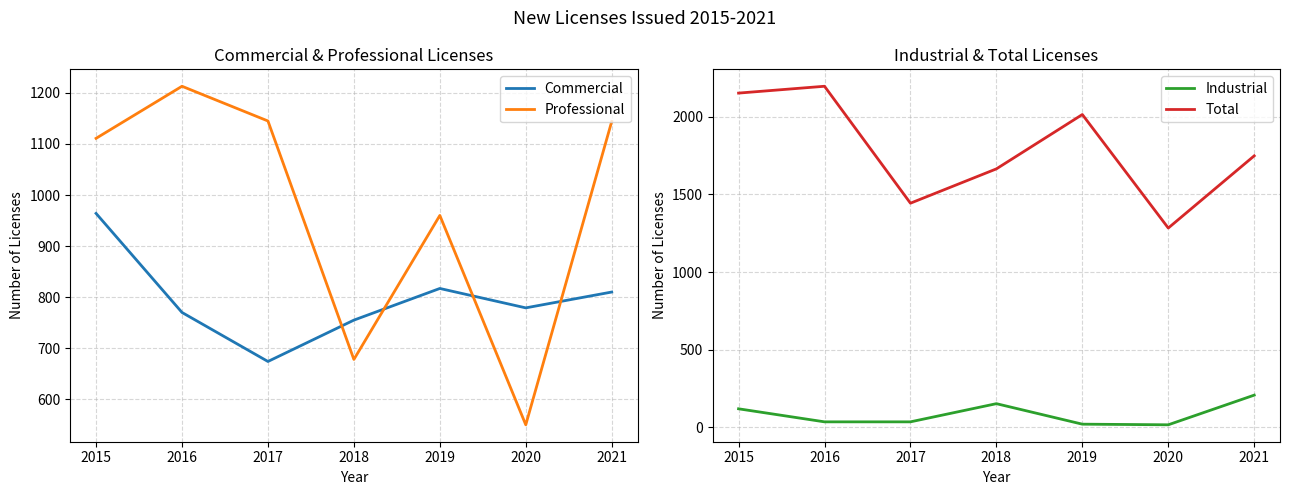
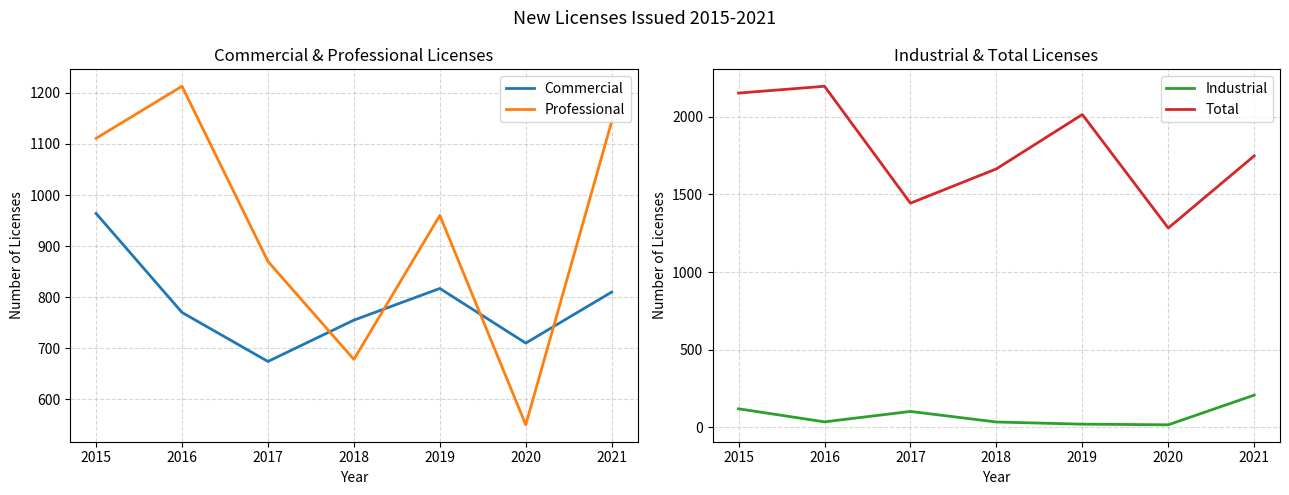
  {
    "Commercial & Professional Licenses": {
      "Commercial": {
        "2015": 960,
        "2016": 770,
        "2017": 670,
        "2018": 760,
        "2019": 820,
-       "2020": 780,
+       "2020": 710,
        "2021": 810
      },
      "Professional": {
        "2015": 1110,
        "2016": 1210,
-       "2017": 1150,
+       "2017": 870,
        "2018": 680,
        "2019": 960,
        "2020": 550
      }
    },
    "Industrial & Total Licenses": {
      "Industrial": {
        "2015": 120,
        "2016": 40,
-       "2017": 40,
-       "2018": 150,
+       "2017": 100,
+       "2018": 40,
        "2019": 20,
        "2020": 20,
        "2021": 210
      },
      "Total": {
        "2015": 2150,
        "2016": 2200,
        "2017": 1440,
        "2018": 1670,
        "2019": 2020,
        "2020": 1280,
        "2021": 1750
      }
    }
  }
